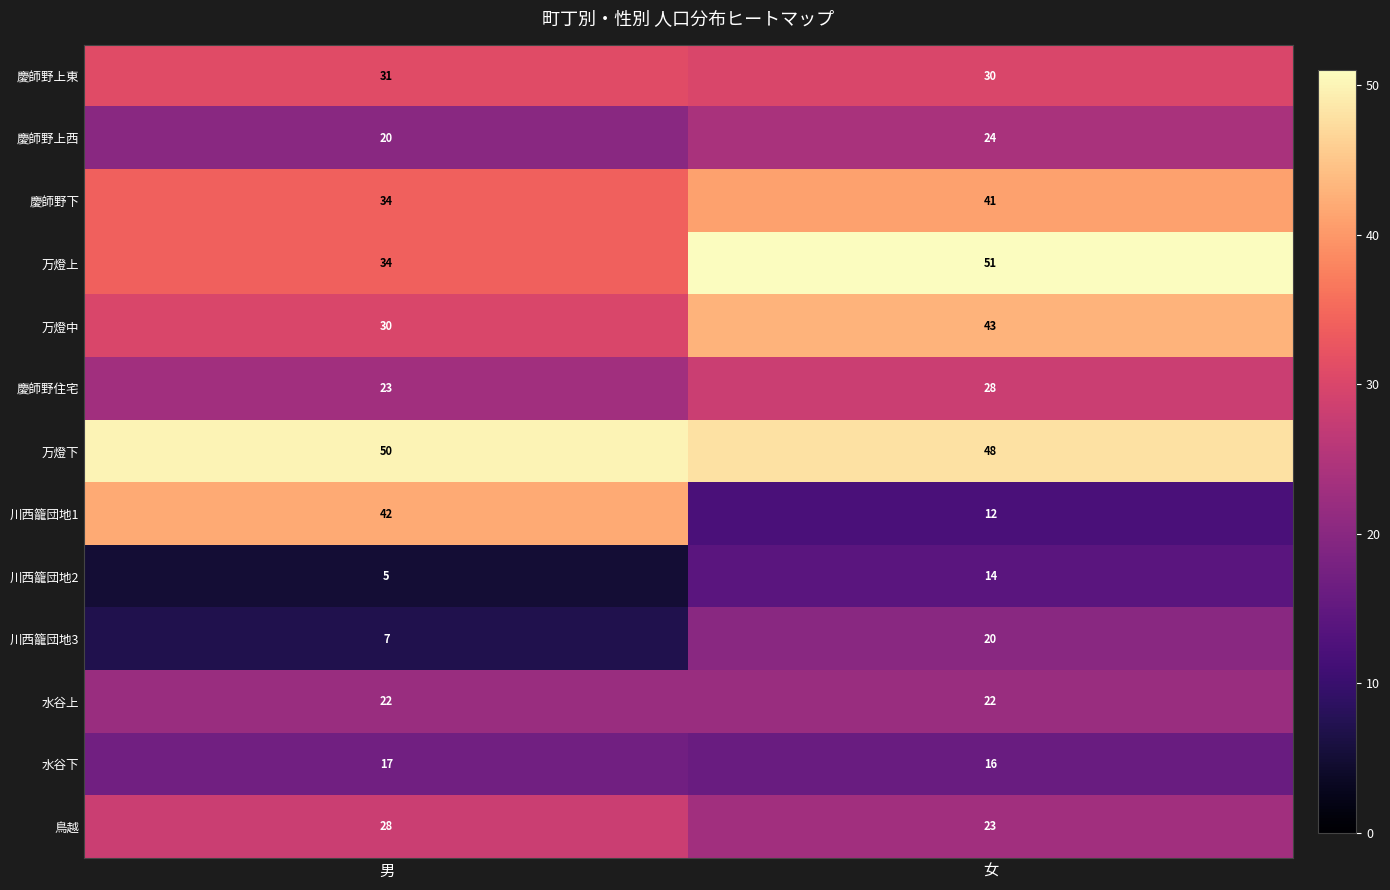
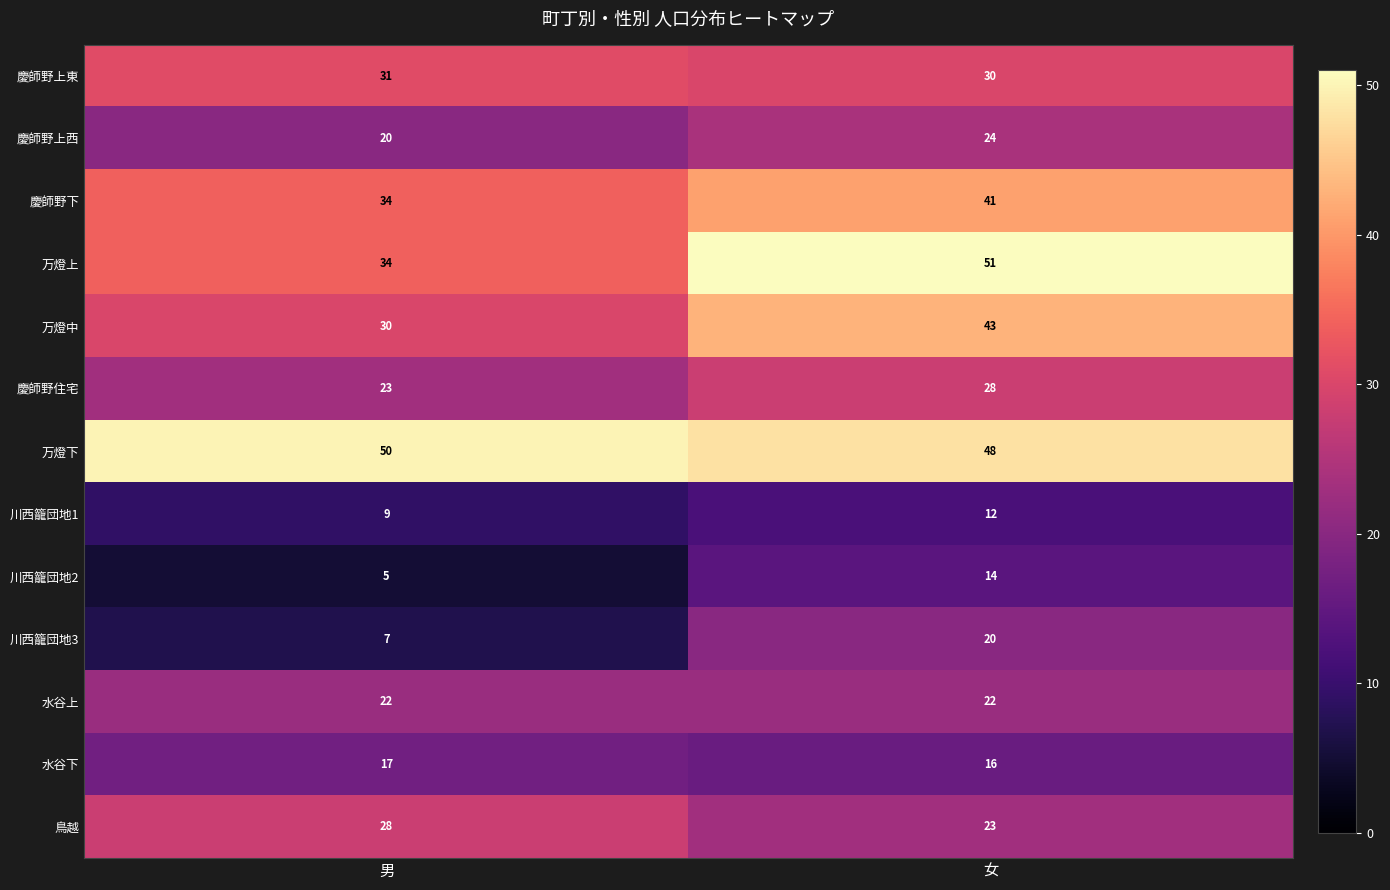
  {
    "慶師野上東": {
      "男": 31,
      "女": 30
    },
    "慶師野上西": {
      "男": 20,
      "女": 24
    },
    "慶師野下": {
      "男": 34,
      "女": 41
    },
    "万燈上": {
      "男": 34,
      "女": 51
    },
    "万燈中": {
      "男": 30,
      "女": 43
    },
    "慶師野住宅": {
      "男": 23,
      "女": 28
    },
    "万燈下": {
      "男": 50,
      "女": 48
    },
    "川西籠団地1": {
-     "男": 42,
+     "男": 9,
      "女": 12
    },
    "川西籠団地2": {
      "男": 5,
      "女": 14
    },
    "川西籠団地3": {
      "男": 7,
      "女": 20
    },
    "水谷上": {
      "男": 22,
      "女": 22
    },
    "水谷下": {
      "男": 17,
      "女": 16
    },
    "鳥越": {
      "男": 28,
      "女": 23
    }
  }
